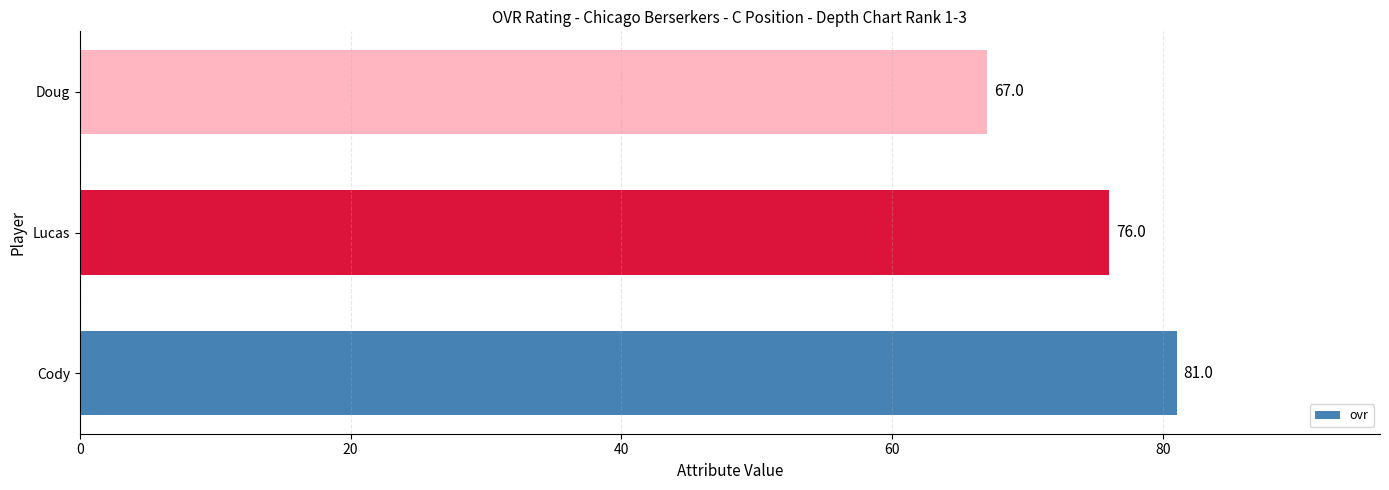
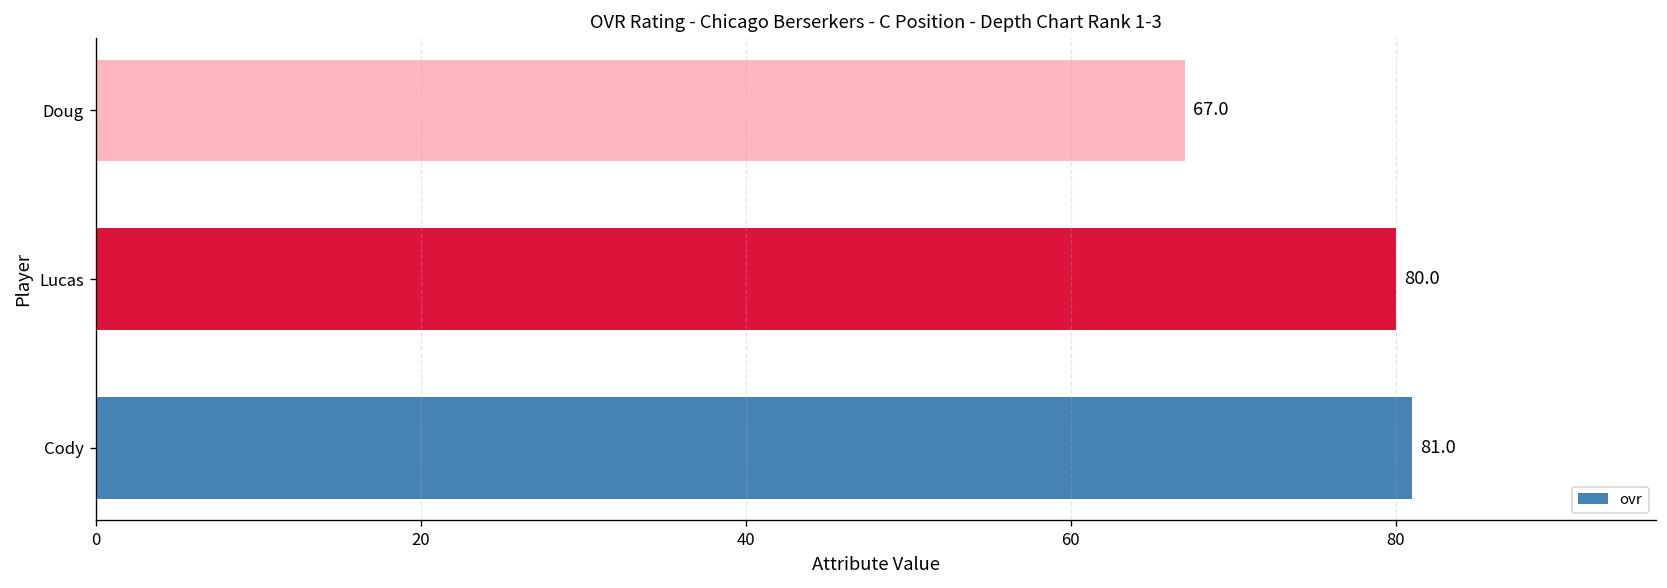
  {
    "Doug": 67.0,
-   "Lucas": 76.0,
+   "Lucas": 80.0,
    "Cody": 81.0
  }
